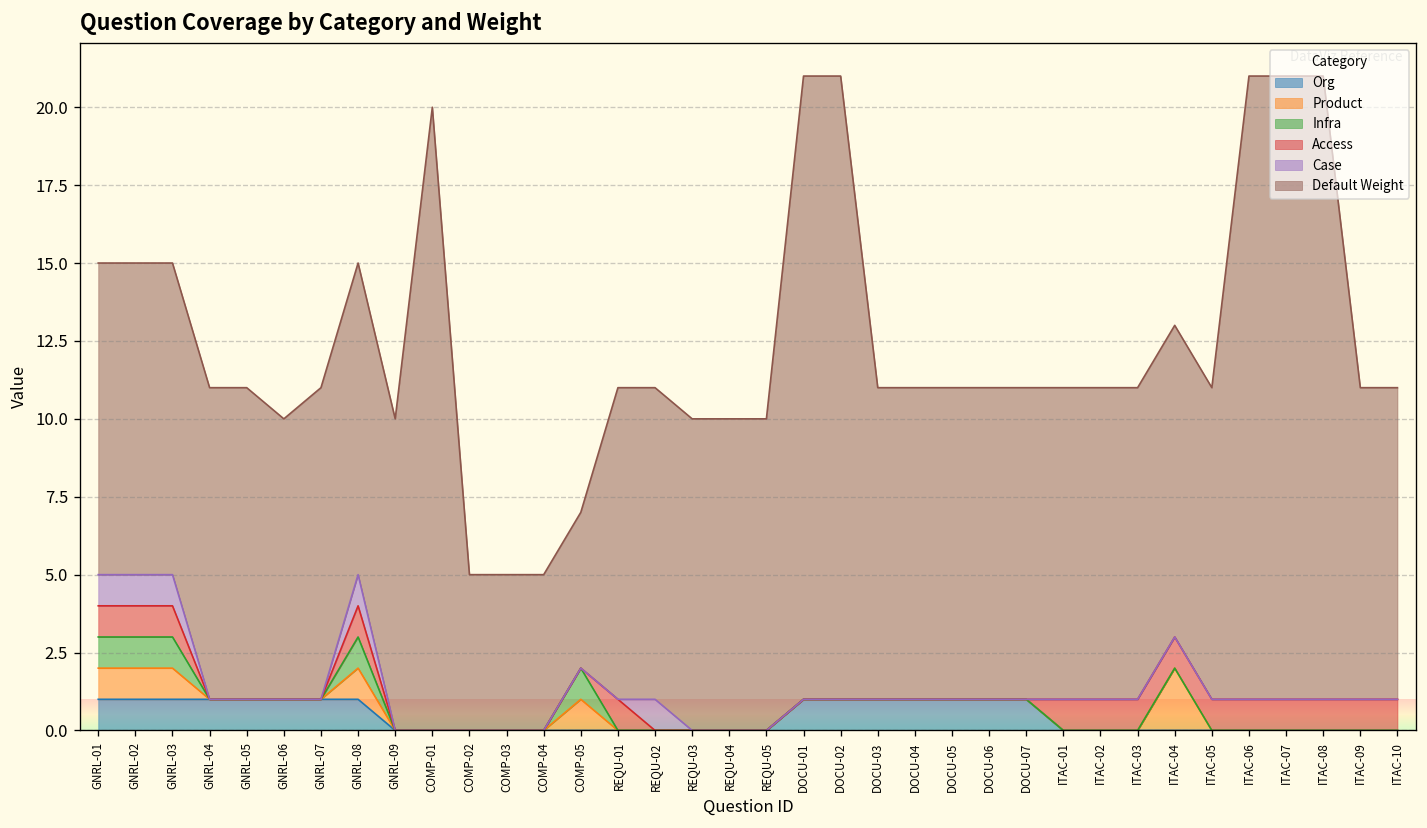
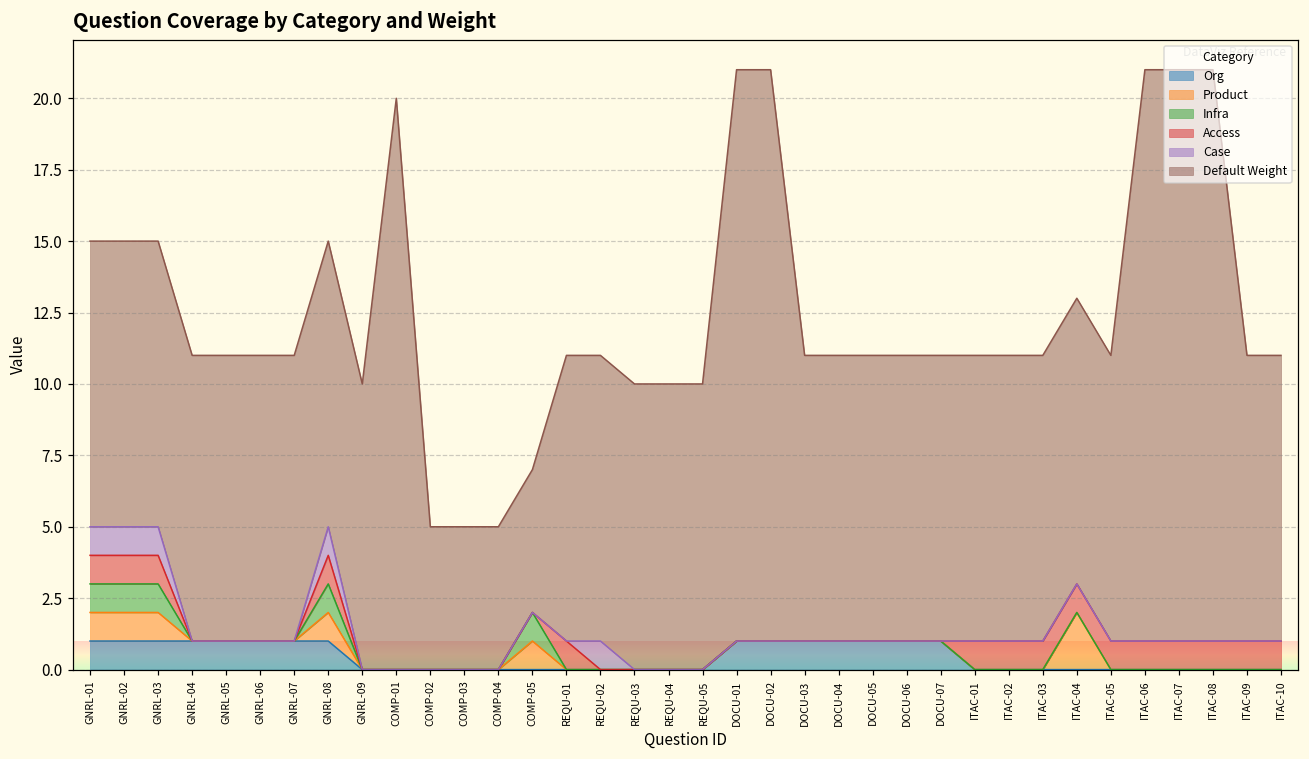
  {
    "Org": {
      "GNRL-01": 1,
      "GNRL-02": 1,
      "GNRL-03": 1,
      "GNRL-08": 1,
      "COMP-05": 0,
      "ITAC-04": 0
    },
    "Product": {
      "GNRL-01": 2,
      "GNRL-02": 2,
      "GNRL-03": 2,
      "GNRL-08": 2,
      "COMP-05": 1
    },
    "Infra": {
      "GNRL-01": 1,
      "GNRL-02": 1,
      "GNRL-03": 1,
      "GNRL-08": 1
    },
    "Access": {
      "GNRL-01": 1,
      "GNRL-02": 1,
      "GNRL-03": 1,
      "GNRL-08": 1
    },
    "Case": {
      "GNRL-01": 1,
      "GNRL-02": 1,
      "GNRL-03": 1,
      "GNRL-08": 1,
      "REQU-02": 1
    },
    "Default Weight": {
      "GNRL-01": 10,
      "GNRL-02": 10,
      "GNRL-03": 10,
      "GNRL-04": 10,
      "GNRL-05": 10,
-     "GNRL-06": 9,
+     "GNRL-06": 10,
      "GNRL-07": 10,
      "GNRL-08": 10,
      "GNRL-09": 10,
      "COMP-01": 20,
      "COMP-02": 5,
      "COMP-03": 5,
      "COMP-04": 5,
      "COMP-05": 5,
      "REQU-01": 10,
      "REQU-02": 10,
      "REQU-03": 10,
      "REQU-04": 10,
      "REQU-05": 10,
      "DOCU-01": 20,
      "DOCU-02": 20,
      "DOCU-03": 10,
      "DOCU-04": 10,
      "DOCU-05": 10,
      "DOCU-06": 10,
      "DOCU-07": 10,
      "ITAC-01": 10,
      "ITAC-02": 10,
      "ITAC-03": 10,
      "ITAC-04": 10,
      "ITAC-05": 10,
      "ITAC-06": 20,
      "ITAC-09": 10,
      "ITAC-10": 10
    }
  }
